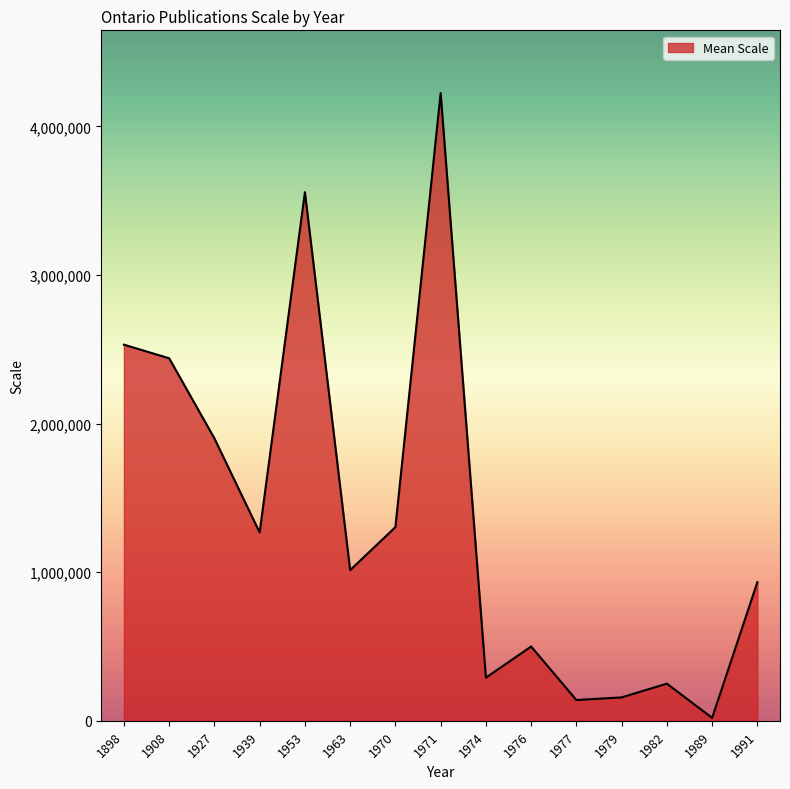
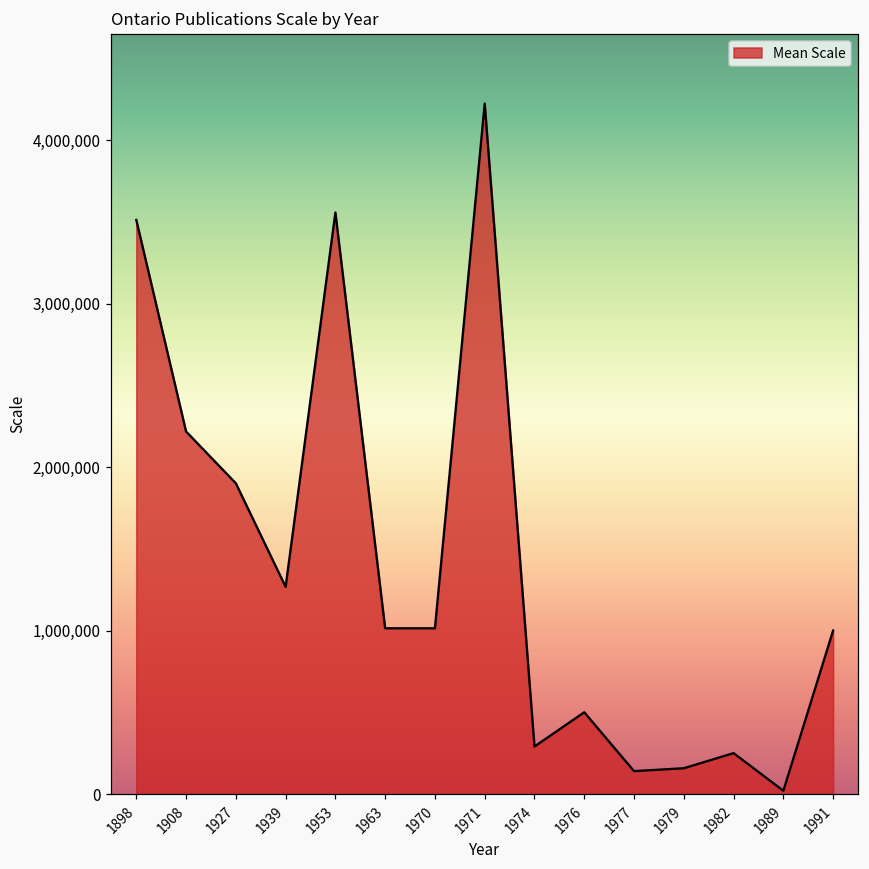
  {
-   "1898": "2,530,000",
-   "1908": "2,440,000",
+   "1898": "3,510,000",
+   "1908": "2,220,000",
    "1927": "1,900,000",
    "1939": "1,270,000",
    "1953": "3,560,000",
    "1963": "1,010,000",
-   "1970": "1,300,000",
+   "1970": "1,010,000",
    "1971": "4,220,000",
    "1974": "290,000",
    "1976": "500,000",
    "1977": "140,000",
    "1979": "160,000",
    "1982": "250,000",
    "1989": "20,000",
-   "1991": "930,000"
+   "1991": "1,000,000"
  }
